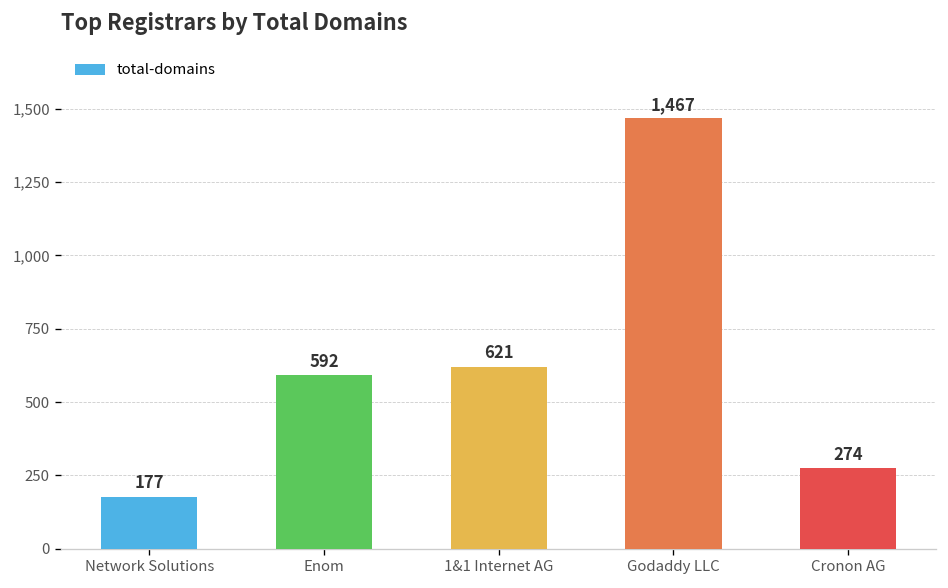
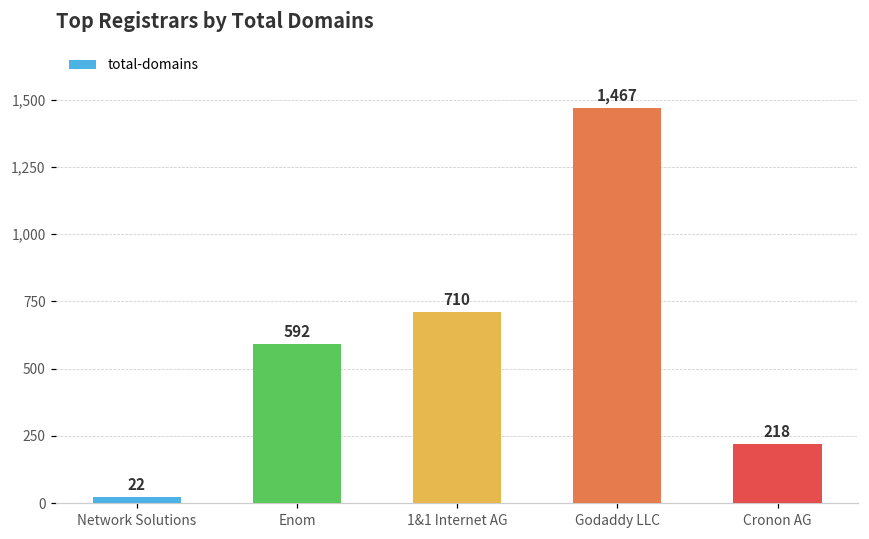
  {
-   "Network Solutions": "177",
+   "Network Solutions": "22",
    "Enom": "592",
-   "1&1 Internet AG": "621",
+   "1&1 Internet AG": "710",
    "Godaddy LLC": "1,467",
-   "Cronon AG": "274"
+   "Cronon AG": "218"
  }
